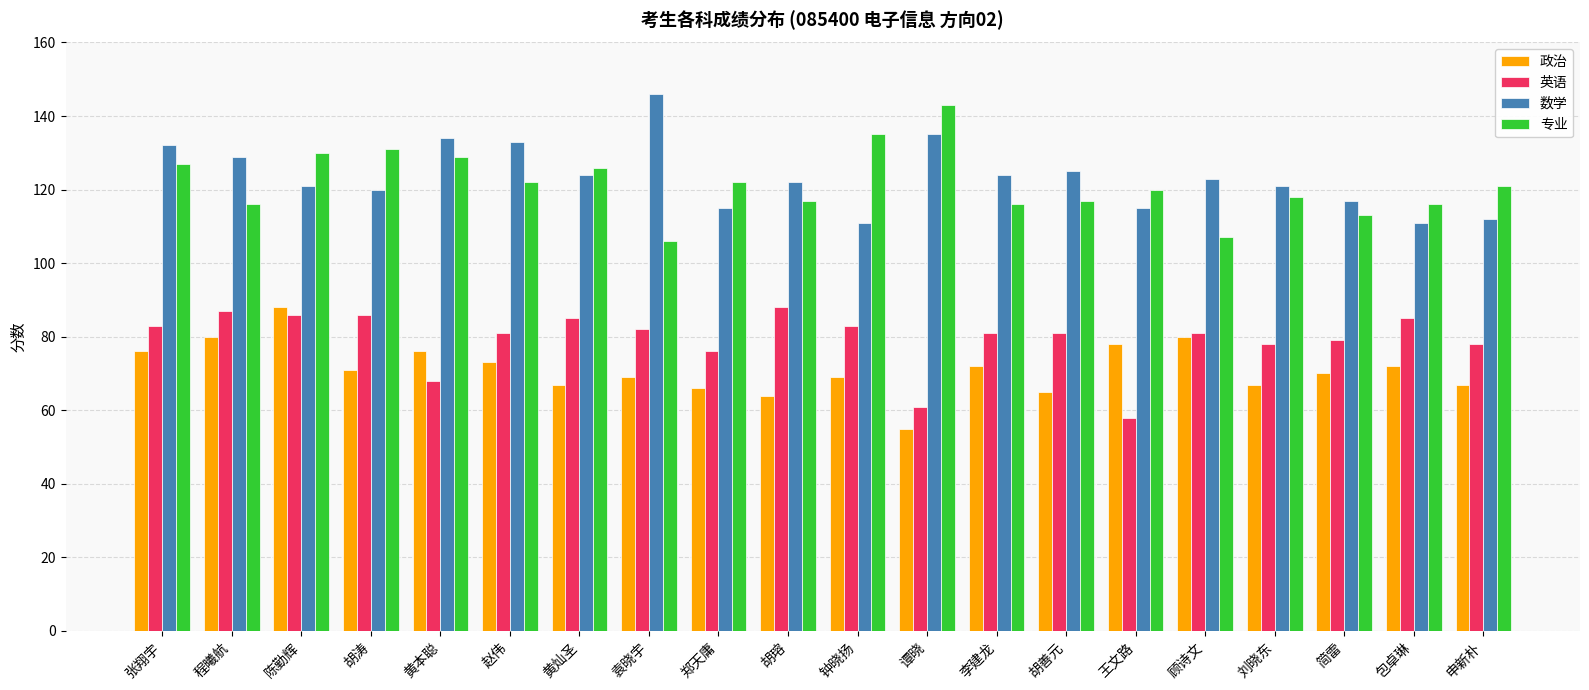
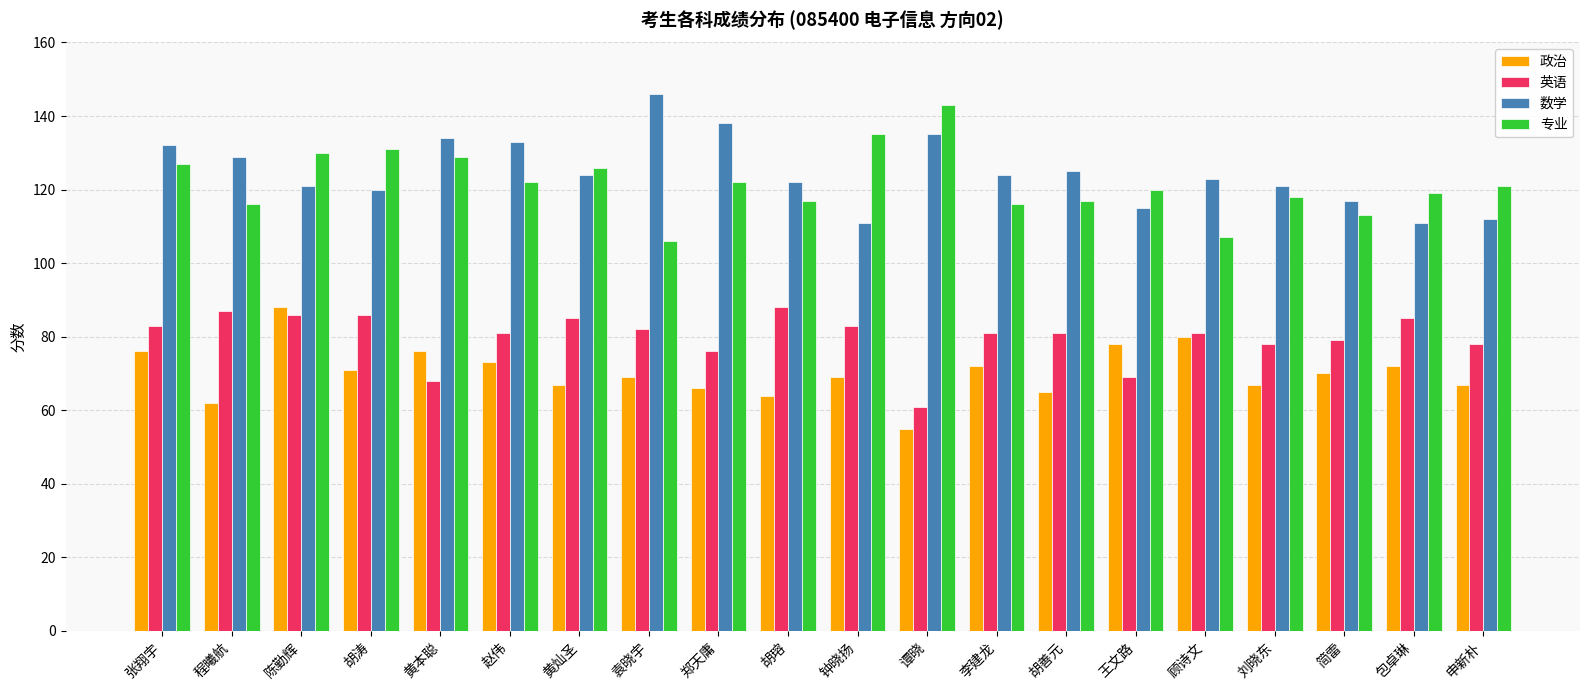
  {
    "政治": {
      "张翔宇": 76,
-     "程曦航": 80,
+     "程曦航": 62,
      "陈勤辉": 88,
      "胡涛": 71,
      "黄本聪": 76,
      "赵伟": 73,
      "黄灿圣": 67,
      "袁晓宇": 69,
      "郑天庸": 66,
      "胡瑢": 64,
      "钟晓扬": 69,
      "谭晓": 55,
      "李建龙": 72,
      "胡善元": 65,
      "王文路": 78,
      "顾诗文": 80,
      "刘晓东": 67,
      "简雷": 70,
      "包卓琳": 72,
      "申新朴": 67
    },
    "英语": {
      "张翔宇": 83,
      "程曦航": 87,
      "陈勤辉": 86,
      "胡涛": 86,
      "黄本聪": 68,
      "赵伟": 81,
      "黄灿圣": 85,
      "袁晓宇": 82,
      "郑天庸": 76,
      "胡瑢": 88,
      "钟晓扬": 83,
      "谭晓": 61,
      "李建龙": 81,
      "胡善元": 81,
-     "王文路": 58,
+     "王文路": 69,
      "顾诗文": 81,
      "刘晓东": 78,
      "简雷": 79,
      "包卓琳": 85,
      "申新朴": 78
    },
    "数学": {
      "张翔宇": 132,
      "程曦航": 129,
      "陈勤辉": 121,
      "胡涛": 120,
      "黄本聪": 134,
      "赵伟": 133,
      "黄灿圣": 124,
      "袁晓宇": 146,
-     "郑天庸": 115,
+     "郑天庸": 138,
      "胡瑢": 122,
      "钟晓扬": 111,
      "谭晓": 135,
      "李建龙": 124,
      "胡善元": 125,
      "王文路": 115,
      "顾诗文": 123,
      "刘晓东": 121,
      "简雷": 117,
      "包卓琳": 111,
      "申新朴": 112
    },
    "专业": {
      "张翔宇": 127,
      "程曦航": 116,
      "陈勤辉": 130,
      "胡涛": 131,
      "黄本聪": 129,
      "赵伟": 122,
      "黄灿圣": 126,
      "袁晓宇": 106,
      "郑天庸": 122,
      "胡瑢": 117,
      "钟晓扬": 135,
      "谭晓": 143,
      "李建龙": 116,
      "胡善元": 117,
      "王文路": 120,
      "顾诗文": 107,
      "刘晓东": 118,
      "简雷": 113,
-     "包卓琳": 116,
+     "包卓琳": 119,
      "申新朴": 121
    }
  }
